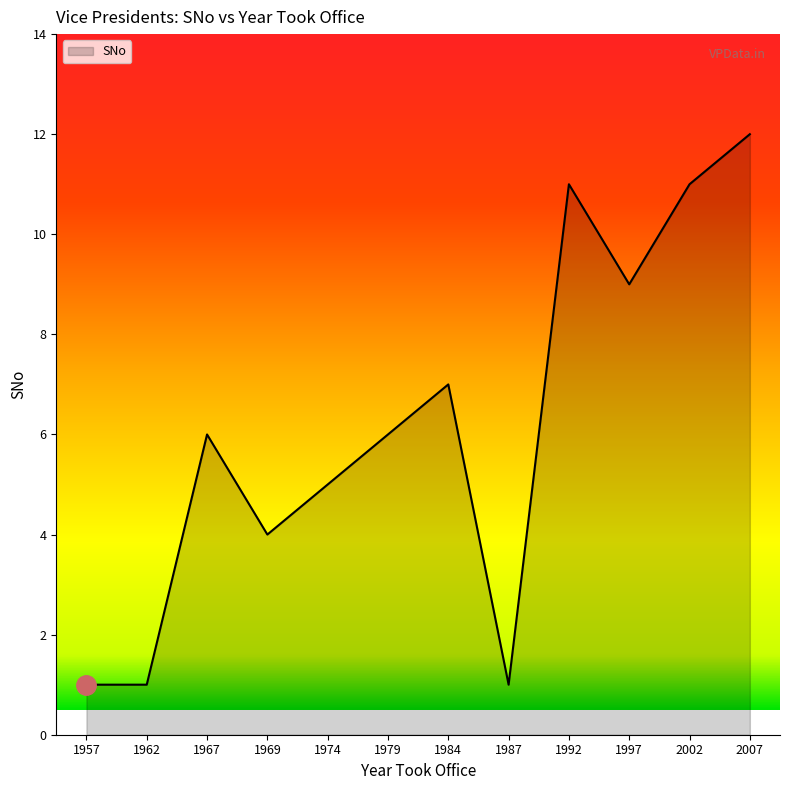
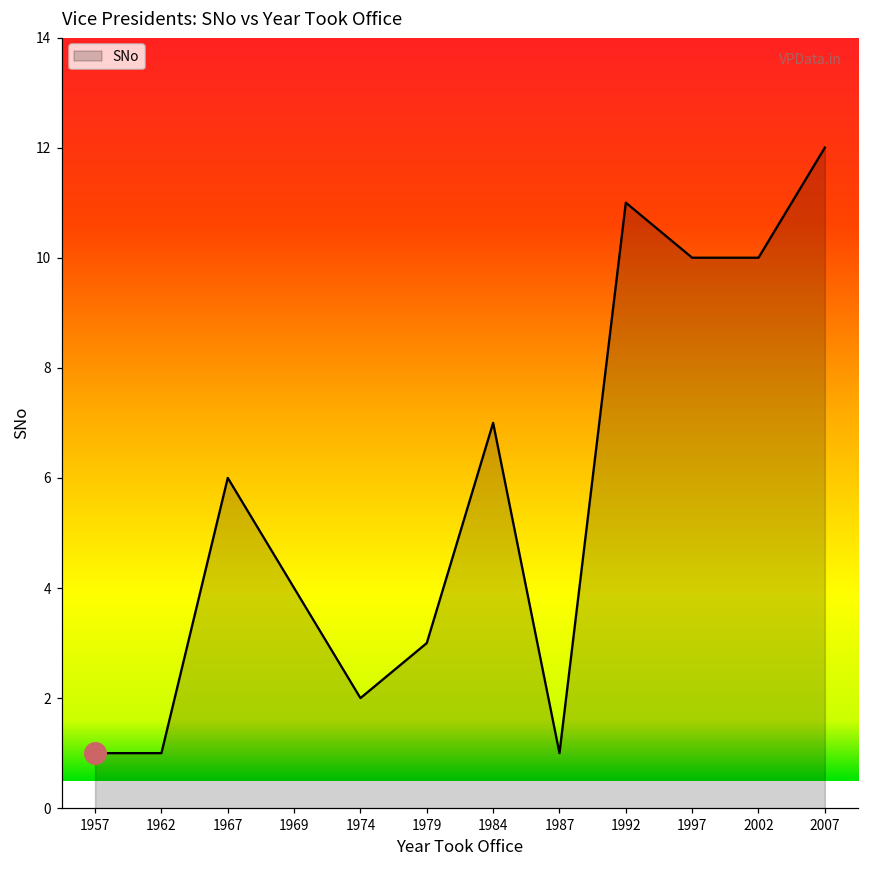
  {
    "SNo": {
      "1962": 1,
      "1967": 6,
      "1969": 4,
-     "1974": 5,
-     "1979": 6,
+     "1974": 2,
+     "1979": 3,
      "1984": 7,
      "1987": 1,
      "1992": 11,
-     "1997": 9,
-     "2002": 11,
+     "1997": 10,
+     "2002": 10,
      "2007": 12
    }
  }
